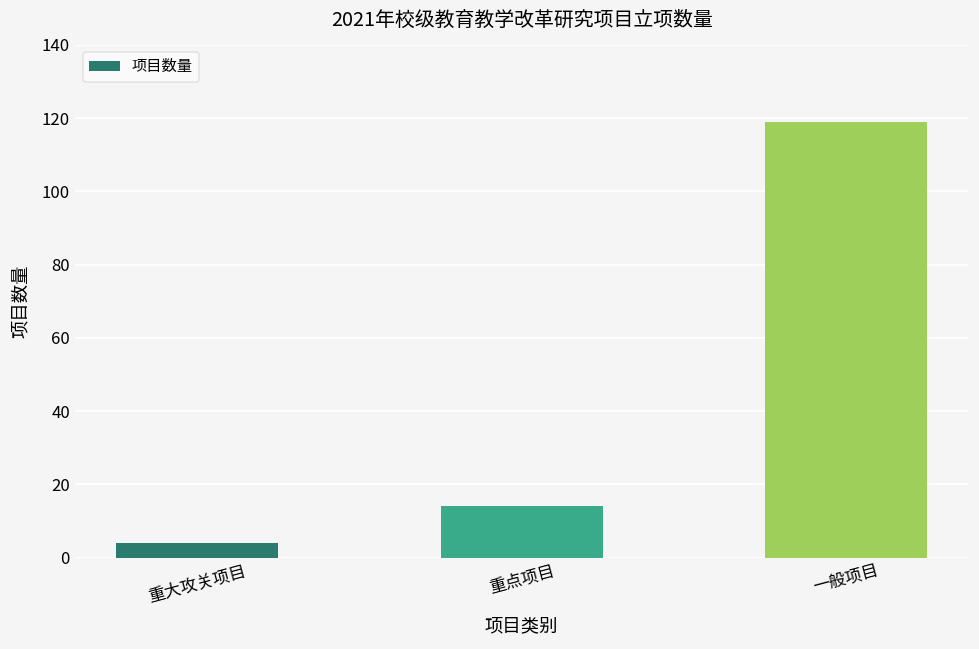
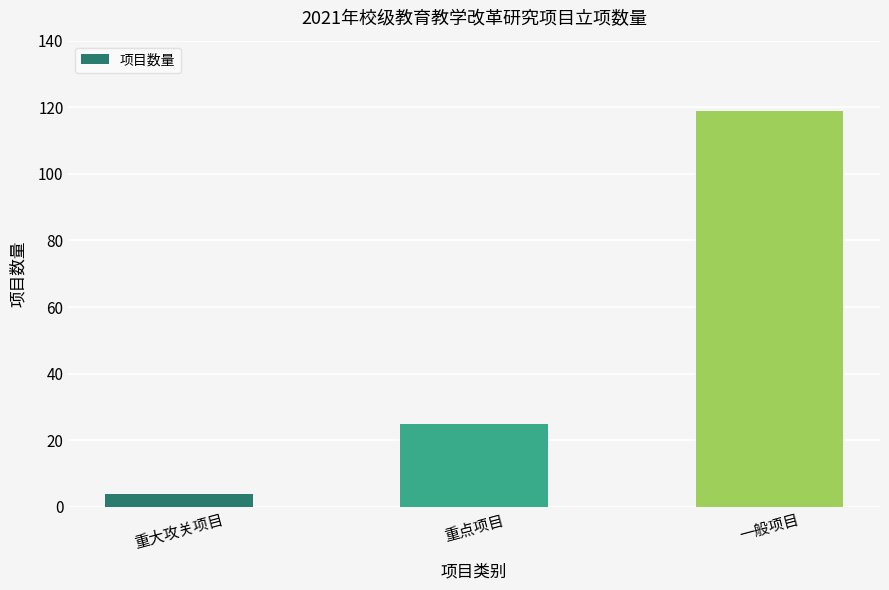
  {
    "重大攻关项目": 4,
-   "重点项目": 14,
+   "重点项目": 25,
    "一般项目": 119
  }
